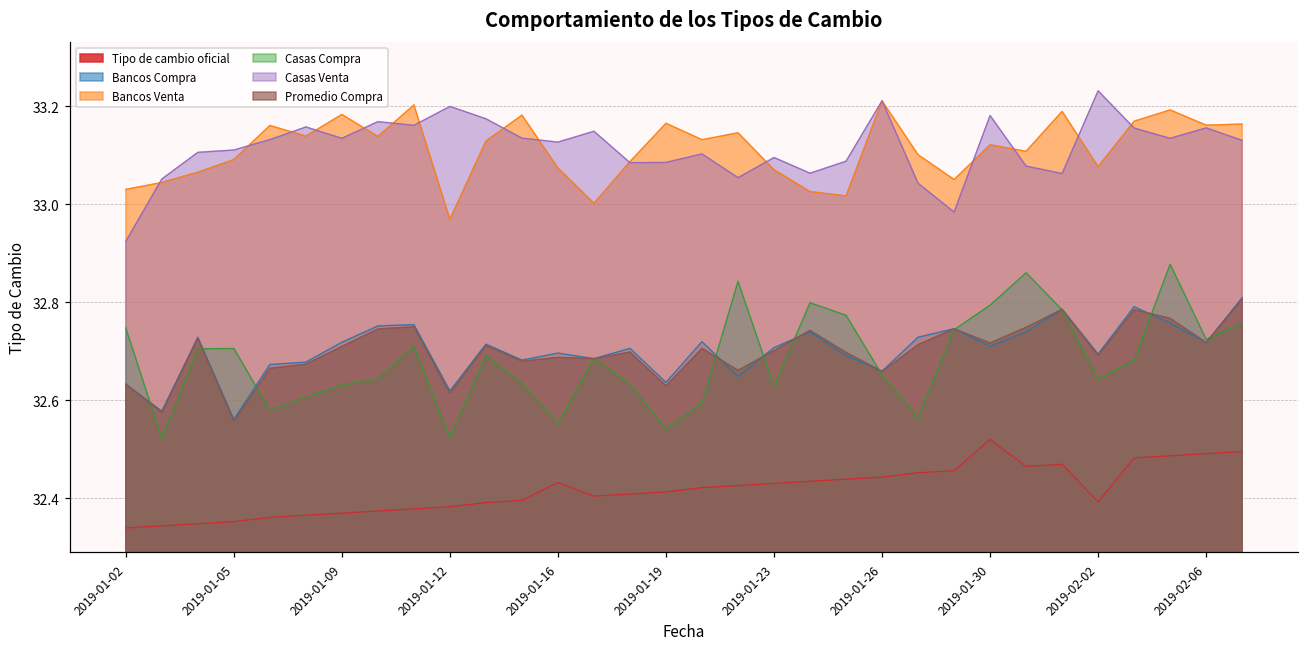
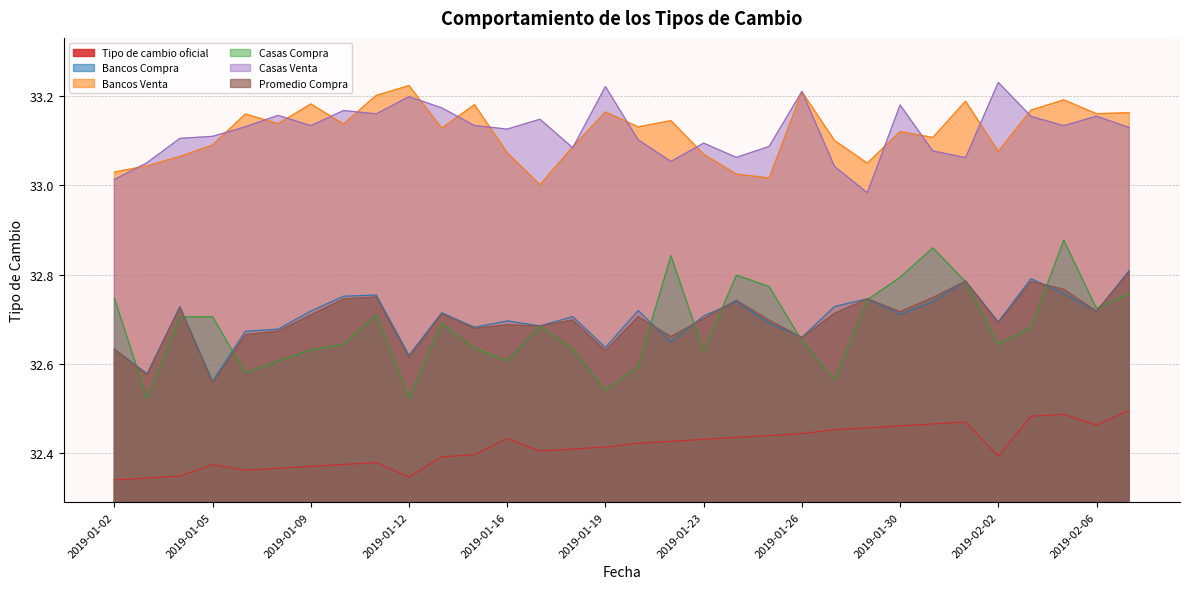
  {
    "Tipo de cambio oficial": {
      "2019-01-02": 32.34,
-     "2019-01-05": 32.35,
+     "2019-01-05": 32.37,
      "2019-01-09": 32.37,
-     "2019-01-12": 32.38,
+     "2019-01-12": 32.35,
      "2019-01-16": 32.43,
      "2019-01-19": 32.41,
      "2019-01-23": 32.43,
      "2019-01-26": 32.44,
-     "2019-01-30": 32.52,
+     "2019-01-30": 32.46,
      "2019-02-02": 32.39,
-     "2019-02-06": 32.49
+     "2019-02-06": 32.46
    },
    "Bancos Compra": {
      "2019-01-09": 32.72,
      "2019-01-16": 32.70,
      "2019-01-19": 32.64,
      "2019-01-23": 32.71,
      "2019-01-30": 32.71
    },
    "Bancos Venta": {
      "2019-01-02": 33.03,
      "2019-01-05": 33.09,
      "2019-01-09": 33.18,
-     "2019-01-12": 32.97,
+     "2019-01-12": 33.22,
      "2019-01-16": 33.07,
      "2019-01-19": 33.16,
      "2019-01-23": 33.07,
      "2019-01-30": 33.12,
      "2019-02-02": 33.08
    },
    "Casas Compra": {
      "2019-01-02": 32.75,
      "2019-01-05": 32.71,
      "2019-01-09": 32.63,
      "2019-01-12": 32.52,
-     "2019-01-16": 32.55,
+     "2019-01-16": 32.61,
      "2019-01-19": 32.54,
      "2019-01-23": 32.63,
      "2019-01-26": 32.65,
      "2019-01-30": 32.79,
      "2019-02-02": 32.64,
      "2019-02-06": 32.72
    },
    "Casas Venta": {
-     "2019-01-02": 32.92,
+     "2019-01-02": 33.01,
      "2019-01-05": 33.11,
      "2019-01-09": 33.13,
      "2019-01-12": 33.20,
      "2019-01-16": 33.13,
-     "2019-01-19": 33.09,
+     "2019-01-19": 33.22,
      "2019-01-23": 33.10,
      "2019-01-30": 33.18,
      "2019-02-02": 33.23
    },
    "Promedio Compra": {
      "2019-01-09": 32.71,
      "2019-01-16": 32.69,
      "2019-01-19": 32.63,
      "2019-01-23": 32.70,
      "2019-01-30": 32.72
    }
  }
